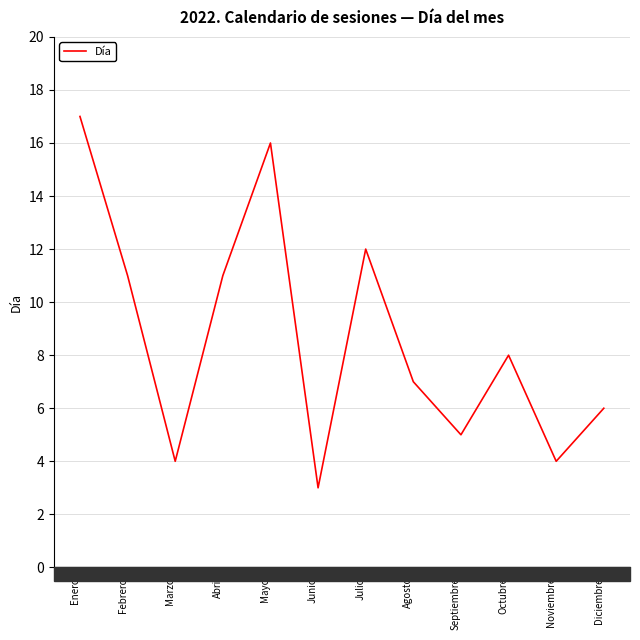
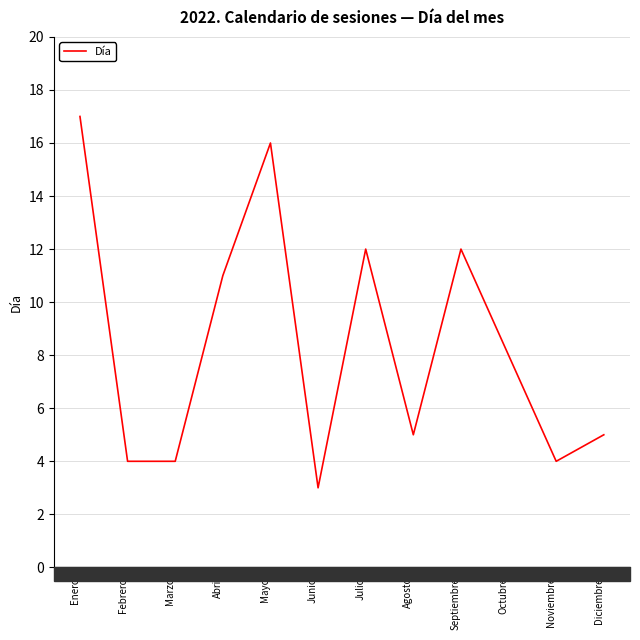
  {
    "Enero": 17,
-   "Febrero": 11,
+   "Febrero": 4,
    "Marzo": 4,
    "Abril": 11,
    "Mayo": 16,
    "Junio": 3,
    "Julio": 12,
-   "Agosto": 7,
-   "Septiembre": 5,
+   "Agosto": 5,
+   "Septiembre": 12,
    "Octubre": 8,
    "Noviembre": 4,
-   "Diciembre": 6
+   "Diciembre": 5
  }
